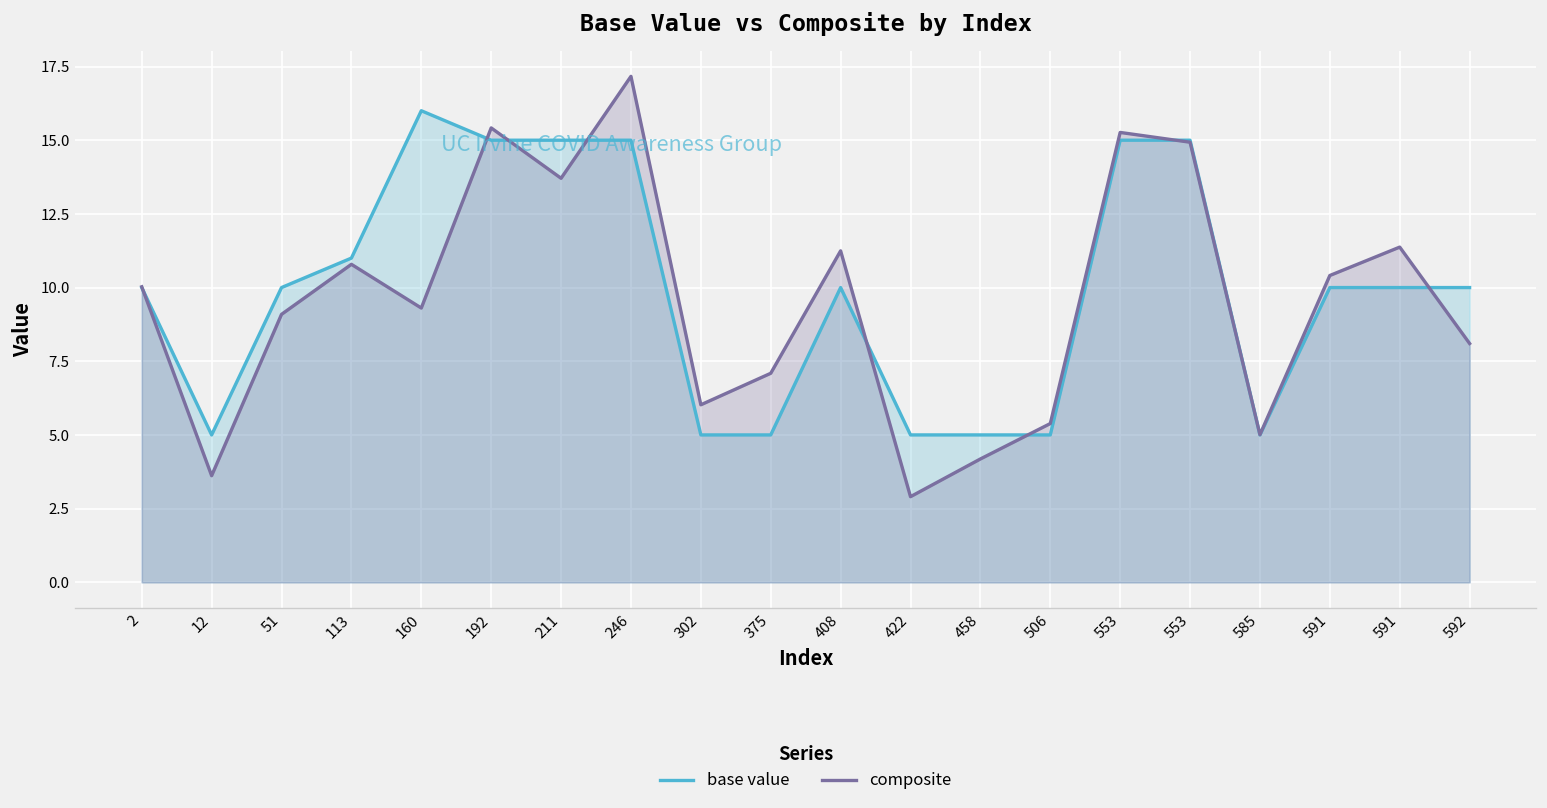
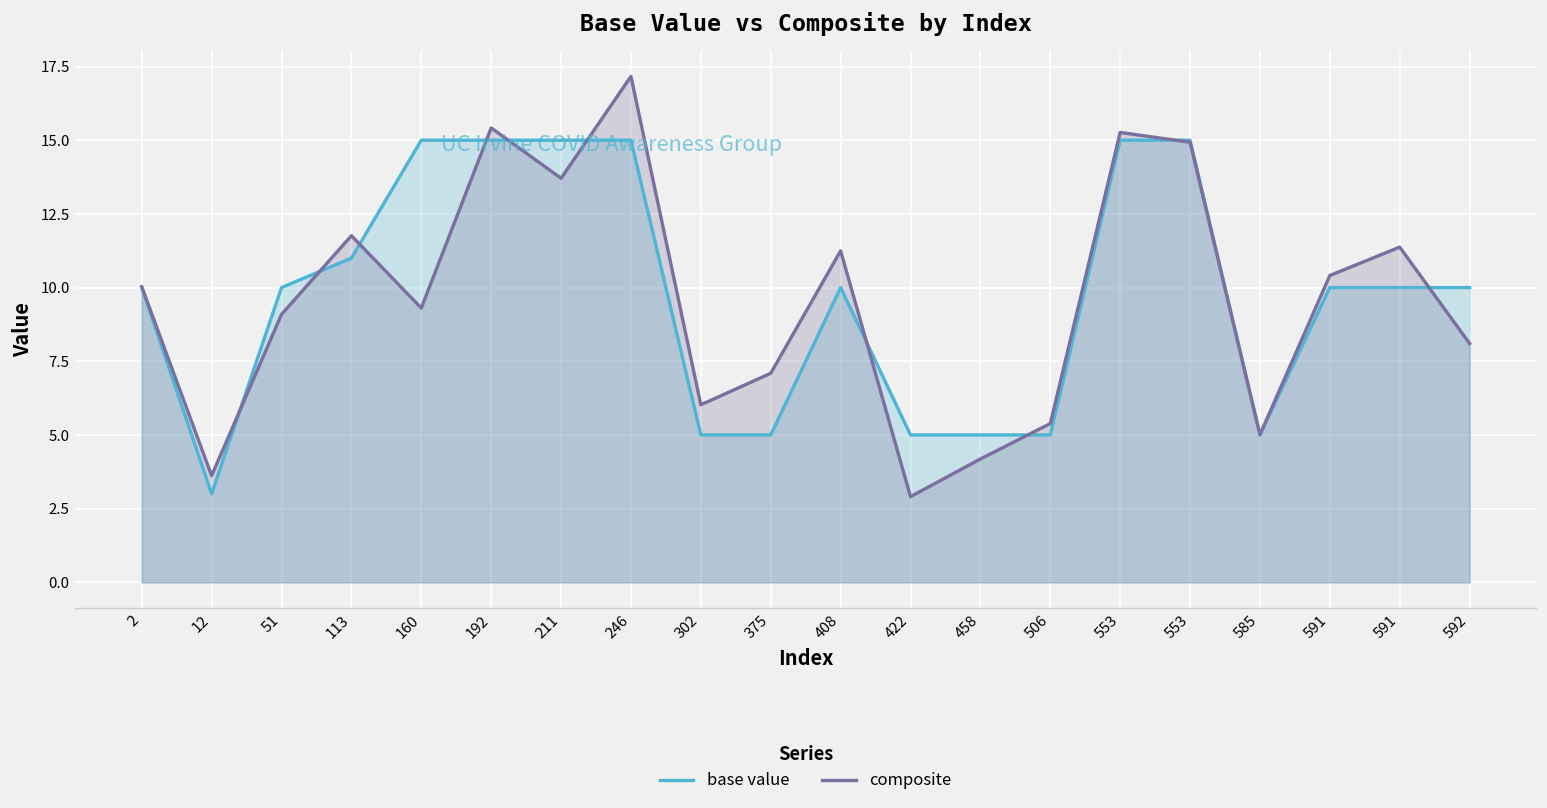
  {
    "base value": {
-     "12": 5,
+     "12": 3,
      "51": 10,
      "113": 11,
-     "160": 16,
+     "160": 15,
      "192": 15,
      "211": 15,
      "246": 15,
      "302": 5,
      "375": 5,
      "408": 10,
      "422": 5,
      "458": 5,
      "506": 5,
      "592": 10
    },
    "composite": {
      "12": 3.6,
      "51": 9.1,
-     "113": 10.8,
+     "113": 11.8,
      "160": 9.3,
      "192": 15.4,
      "211": 13.7,
      "246": 17.2,
      "302": 6.0,
      "375": 7.1,
      "408": 11.2,
      "422": 2.9,
      "458": 4.2,
      "506": 5.4,
      "592": 8.1
    }
  }
